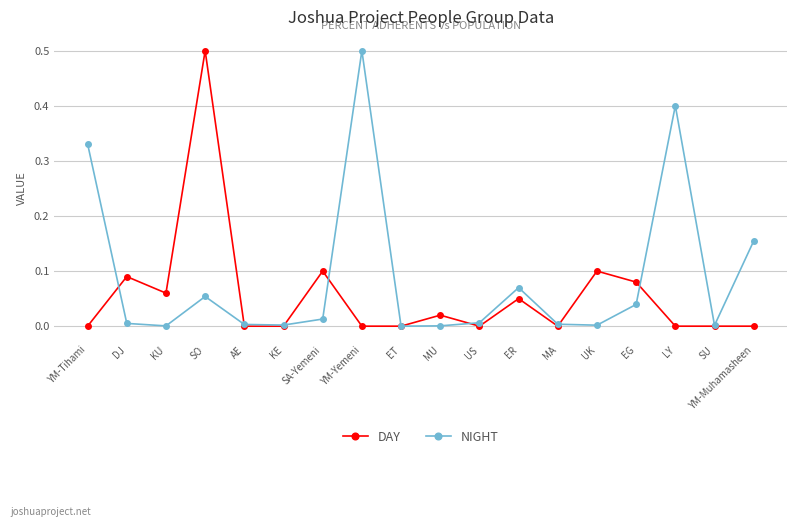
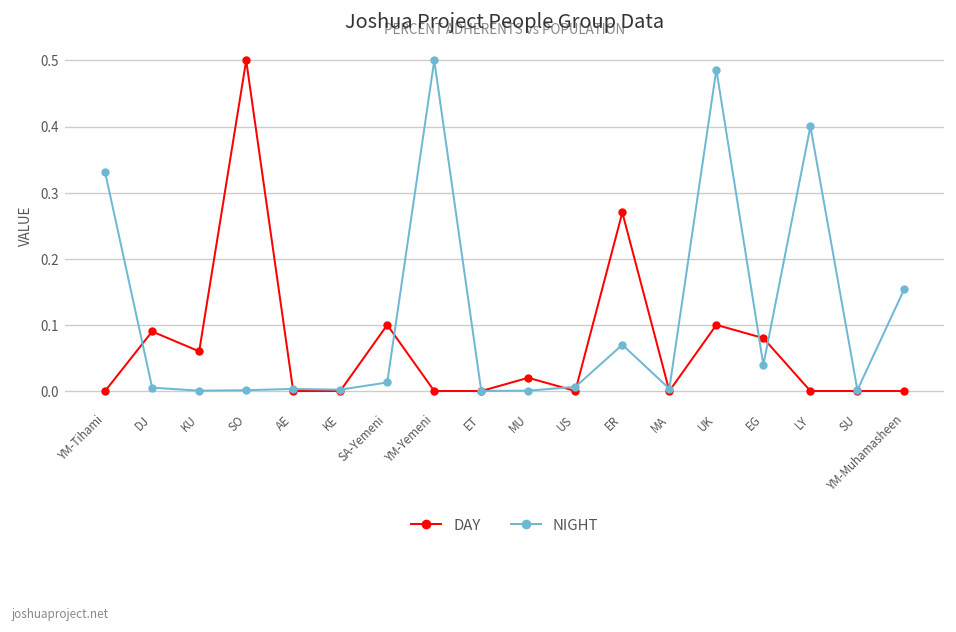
  {
    "DAY": {
      "YM-Tihami": 0.00,
      "DJ": 0.09,
      "KU": 0.06,
      "SO": 0.50,
      "SA-Yemeni": 0.10,
      "YM-Yemeni": 0.00,
      "MU": 0.02,
      "US": 0.00,
-     "ER": 0.05,
+     "ER": 0.27,
      "UK": 0.10,
      "EG": 0.08,
      "LY": 0.00,
      "YM-Muhamasheen": 0.00
    },
    "NIGHT": {
      "YM-Tihami": 0.33,
      "DJ": 0.01,
      "KU": 0.00,
-     "SO": 0.05,
+     "SO": 0.00,
      "SA-Yemeni": 0.01,
      "YM-Yemeni": 0.50,
      "MU": 0.00,
      "US": 0.01,
      "ER": 0.07,
-     "UK": 0.00,
+     "UK": 0.49,
      "EG": 0.04,
      "LY": 0.40,
      "YM-Muhamasheen": 0.15
    }
  }
